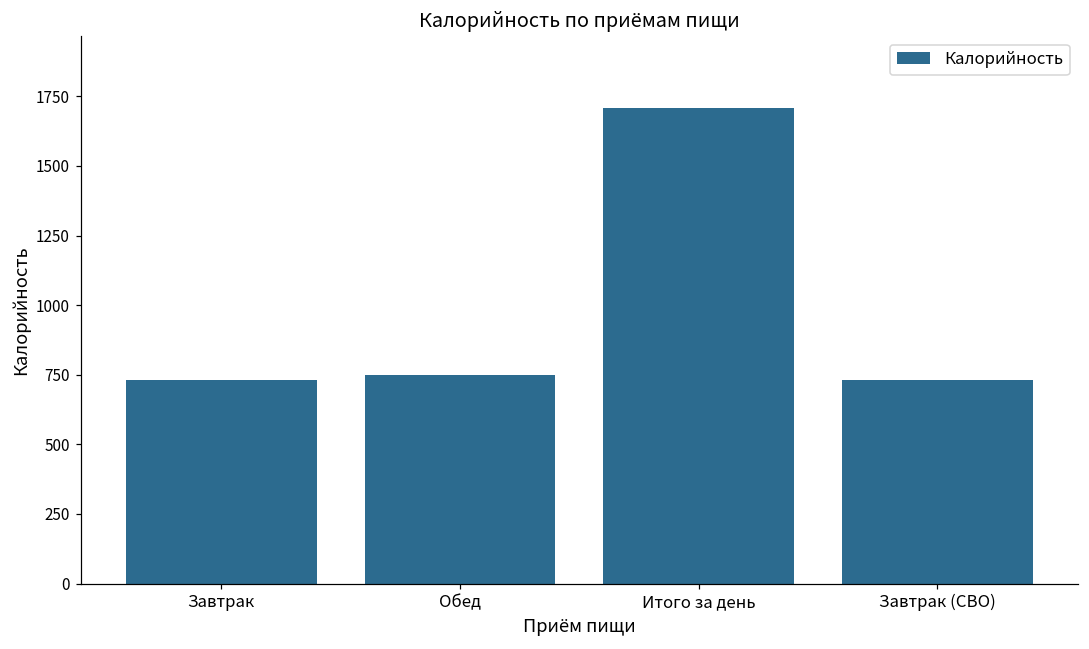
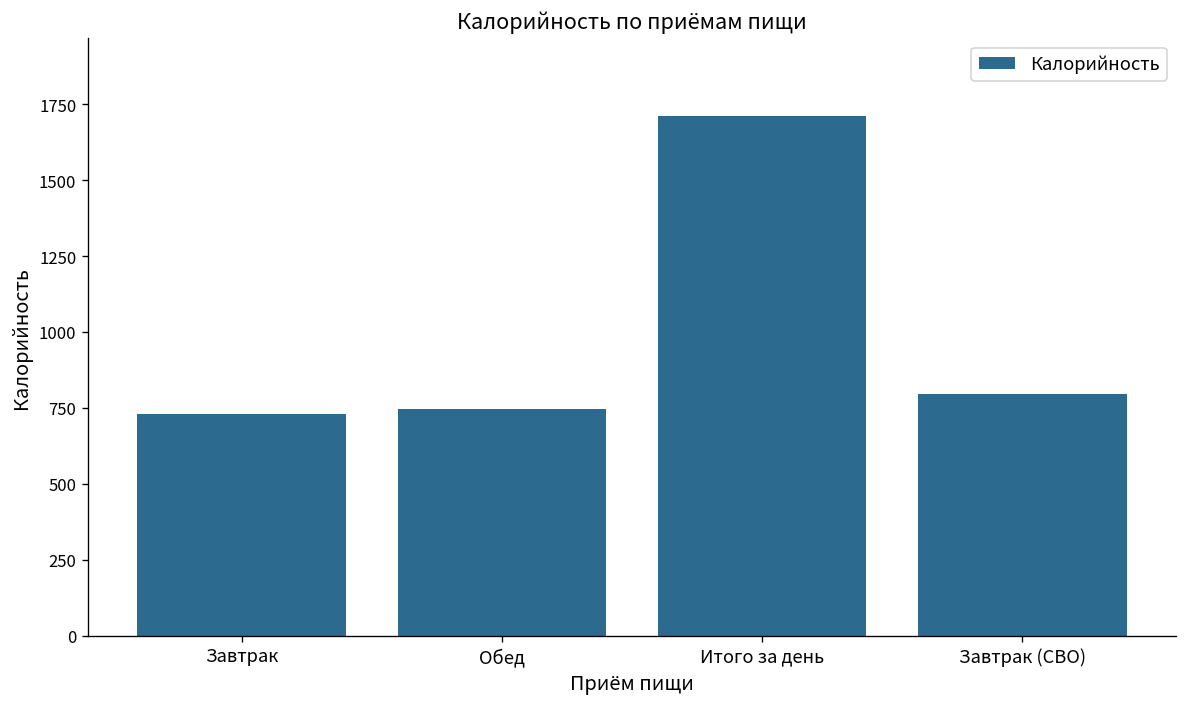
  {
    "Завтрак": 730,
    "Обед": 750,
    "Итого за день": 1710,
-   "Завтрак (СВО)": 730
+   "Завтрак (СВО)": 800
  }
